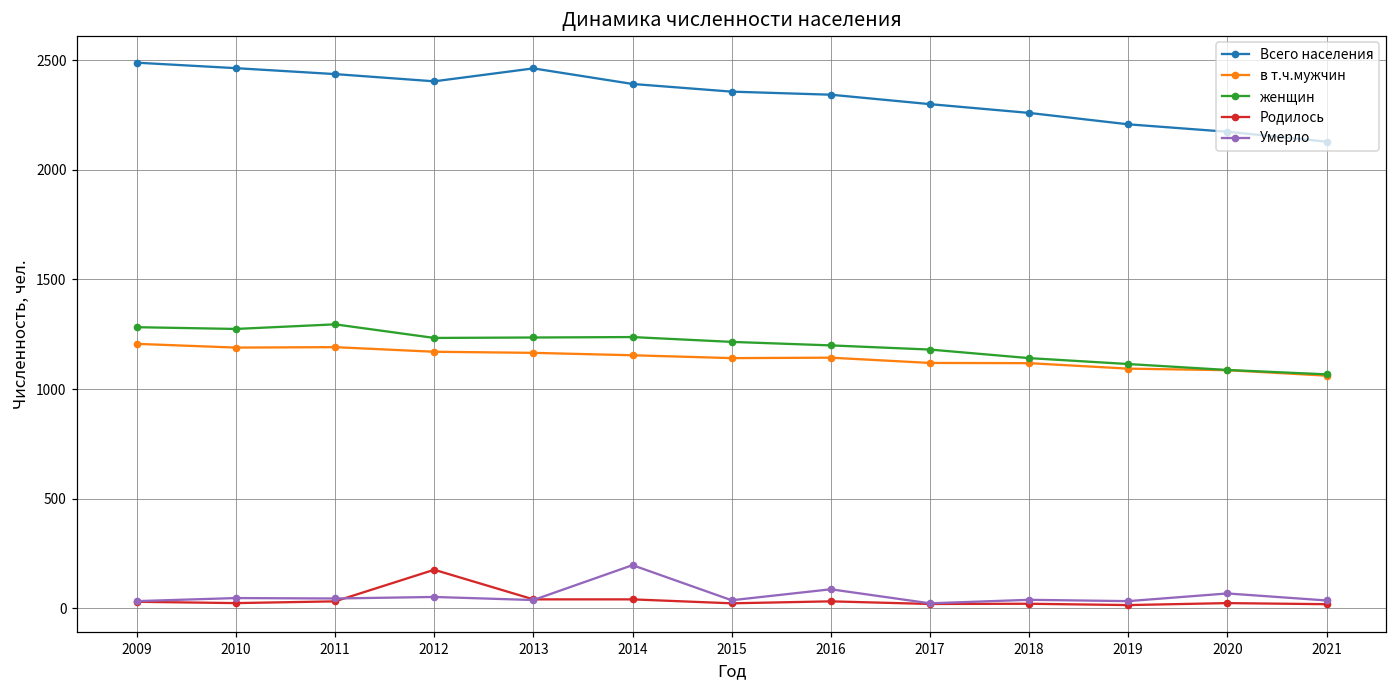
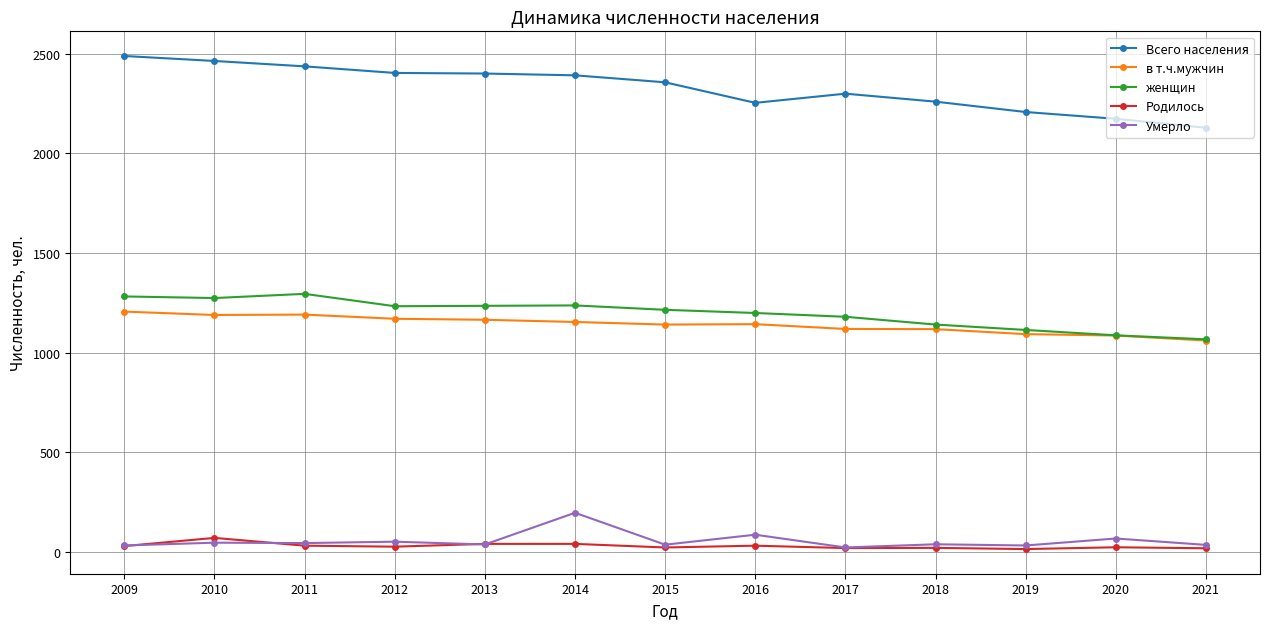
  {
    "Всего населения": {
      "2009": 2490,
      "2010": 2460,
      "2011": 2440,
      "2012": 2400,
-     "2013": 2460,
+     "2013": 2400,
      "2014": 2390,
      "2015": 2360,
-     "2016": 2340,
+     "2016": 2250,
      "2017": 2300,
      "2018": 2260,
      "2019": 2210
    },
    "в т.ч.мужчин": {
      "2009": 1210,
      "2010": 1190,
      "2011": 1190,
      "2012": 1170,
      "2013": 1170,
      "2014": 1150,
      "2015": 1140,
      "2016": 1140,
      "2017": 1120,
      "2018": 1120,
      "2019": 1090
    },
    "женщин": {
      "2009": 1280,
      "2010": 1270,
      "2011": 1300,
      "2012": 1230,
      "2013": 1240,
      "2014": 1240,
      "2015": 1220,
      "2016": 1200,
      "2017": 1180,
      "2018": 1140,
      "2019": 1110
    },
    "Родилось": {
-     "2010": 20,
+     "2010": 70,
      "2011": 30,
-     "2012": 180,
+     "2012": 30,
      "2014": 40,
      "2015": 20,
      "2016": 30,
      "2018": 20,
      "2019": 20,
      "2020": 20,
      "2021": 20
    },
    "Умерло": {
      "2010": 50,
      "2011": 50,
      "2012": 50,
      "2014": 200,
      "2015": 40,
      "2016": 90,
      "2018": 40,
      "2019": 30,
      "2020": 70,
      "2021": 40
    }
  }
